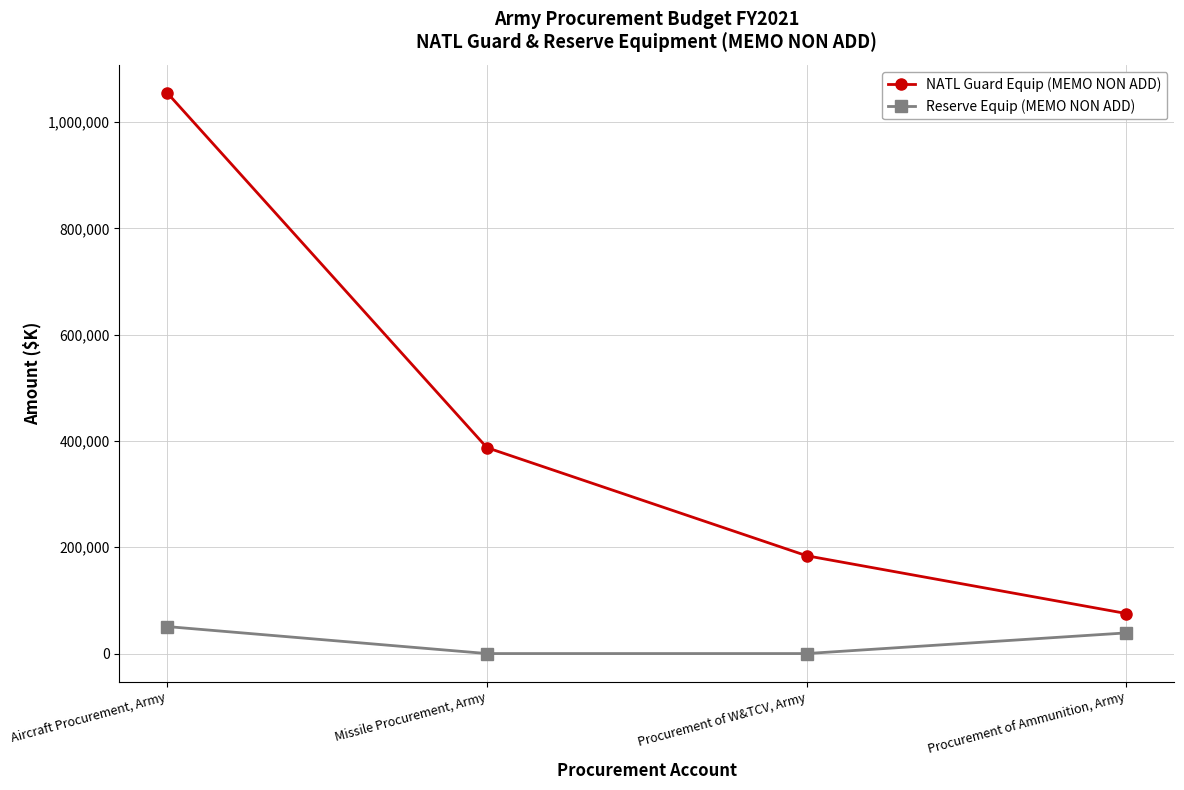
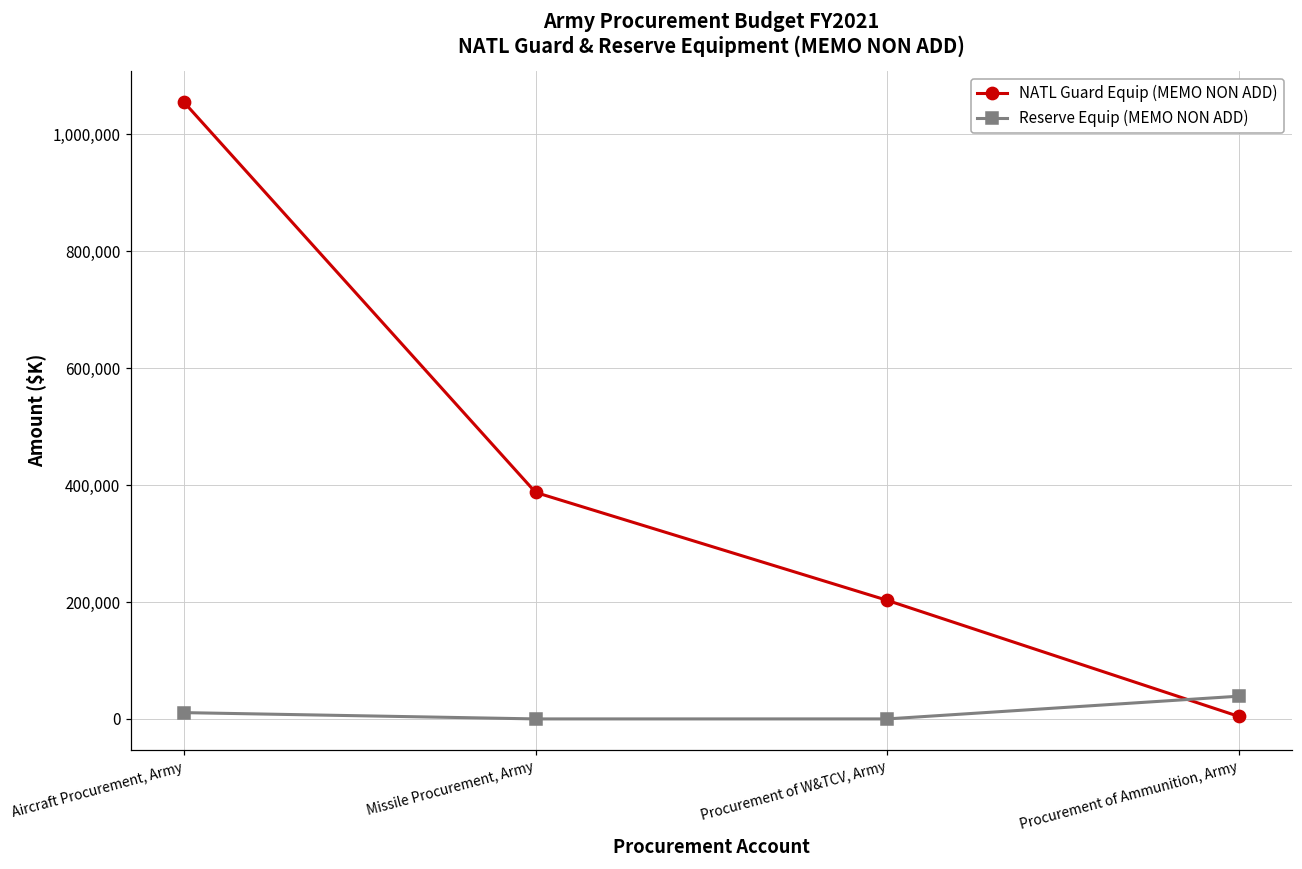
  {
    "NATL Guard Equip (MEMO NON ADD)": {
      "Aircraft Procurement, Army": "1,050,000",
      "Missile Procurement, Army": "390,000",
-     "Procurement of W&TCV, Army": "180,000",
-     "Procurement of Ammunition, Army": "80,000"
+     "Procurement of W&TCV, Army": "200,000",
+     "Procurement of Ammunition, Army": "0"
    },
    "Reserve Equip (MEMO NON ADD)": {
-     "Aircraft Procurement, Army": "50,000",
+     "Aircraft Procurement, Army": "10,000",
      "Missile Procurement, Army": "0",
      "Procurement of W&TCV, Army": "0",
      "Procurement of Ammunition, Army": "40,000"
    }
  }
